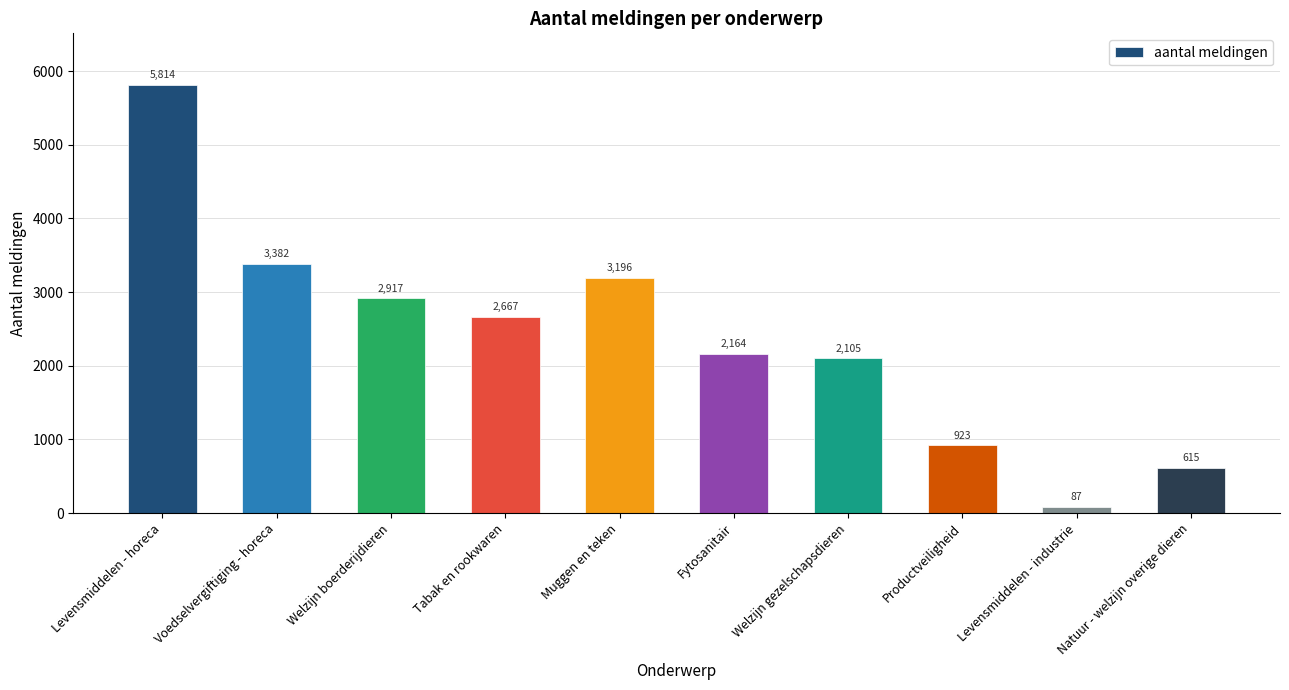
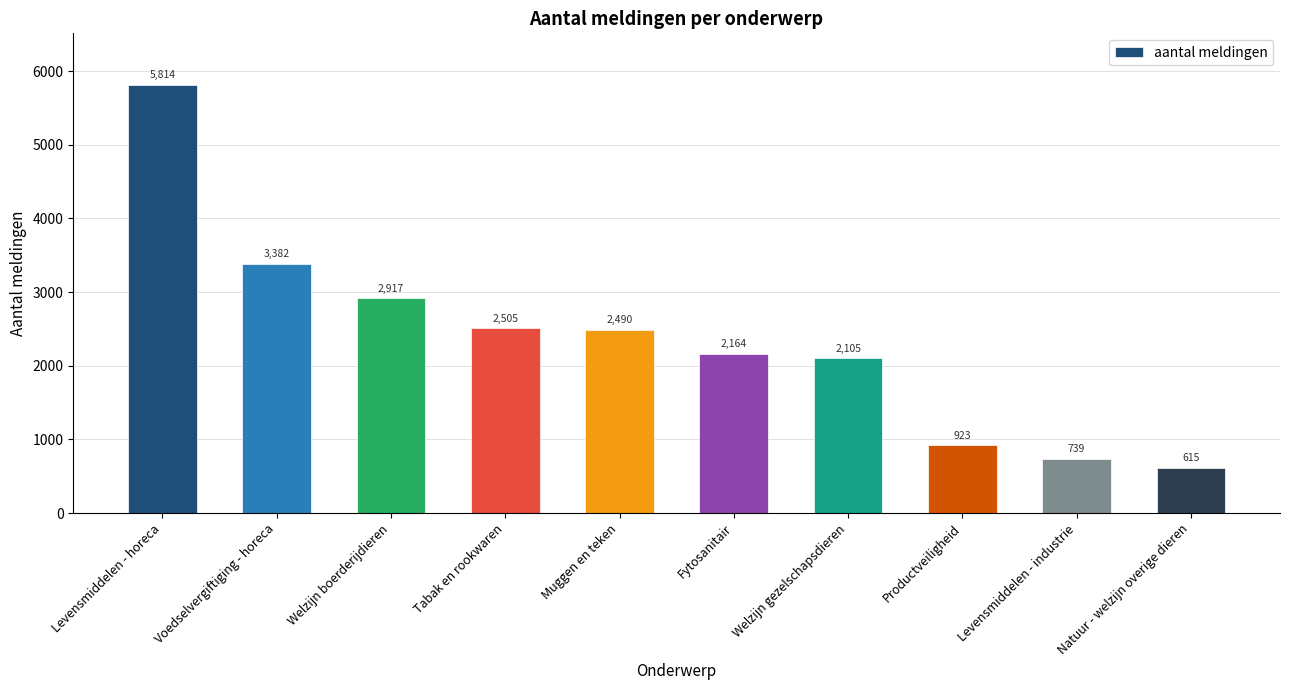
  {
    "Levensmiddelen - horeca": "5,814",
    "Voedselvergiftiging - horeca": "3,382",
    "Welzijn boerderijdieren": "2,917",
-   "Tabak en rookwaren": "2,667",
-   "Muggen en teken": "3,196",
+   "Tabak en rookwaren": "2,505",
+   "Muggen en teken": "2,490",
    "Fytosanitair": "2,164",
    "Welzijn gezelschapsdieren": "2,105",
    "Productveiligheid": "923",
-   "Levensmiddelen - industrie": "87",
+   "Levensmiddelen - industrie": "739",
    "Natuur - welzijn overige dieren": "615"
  }
